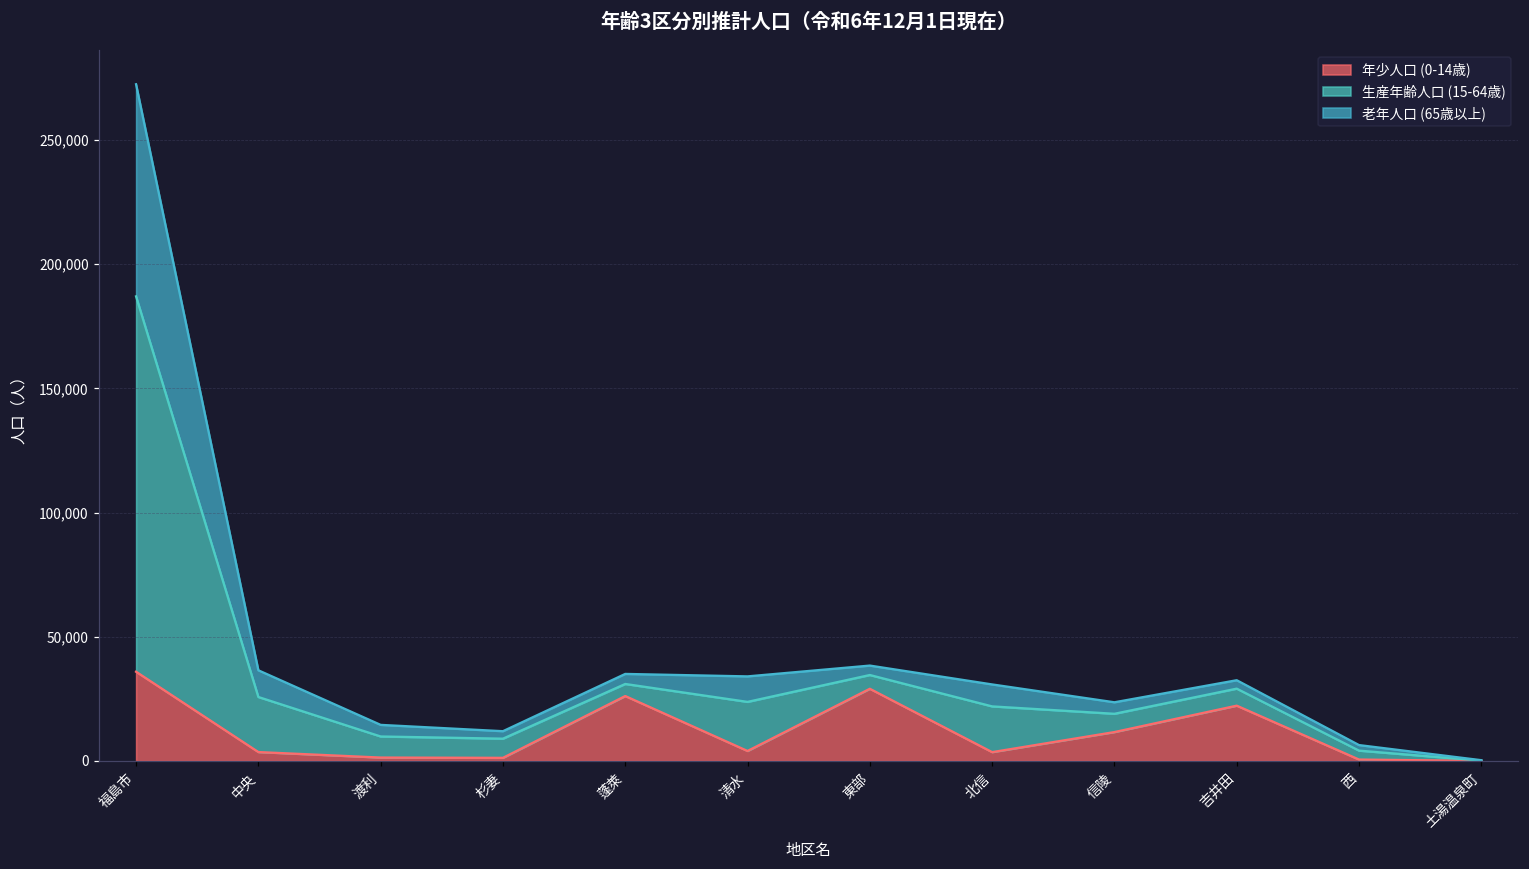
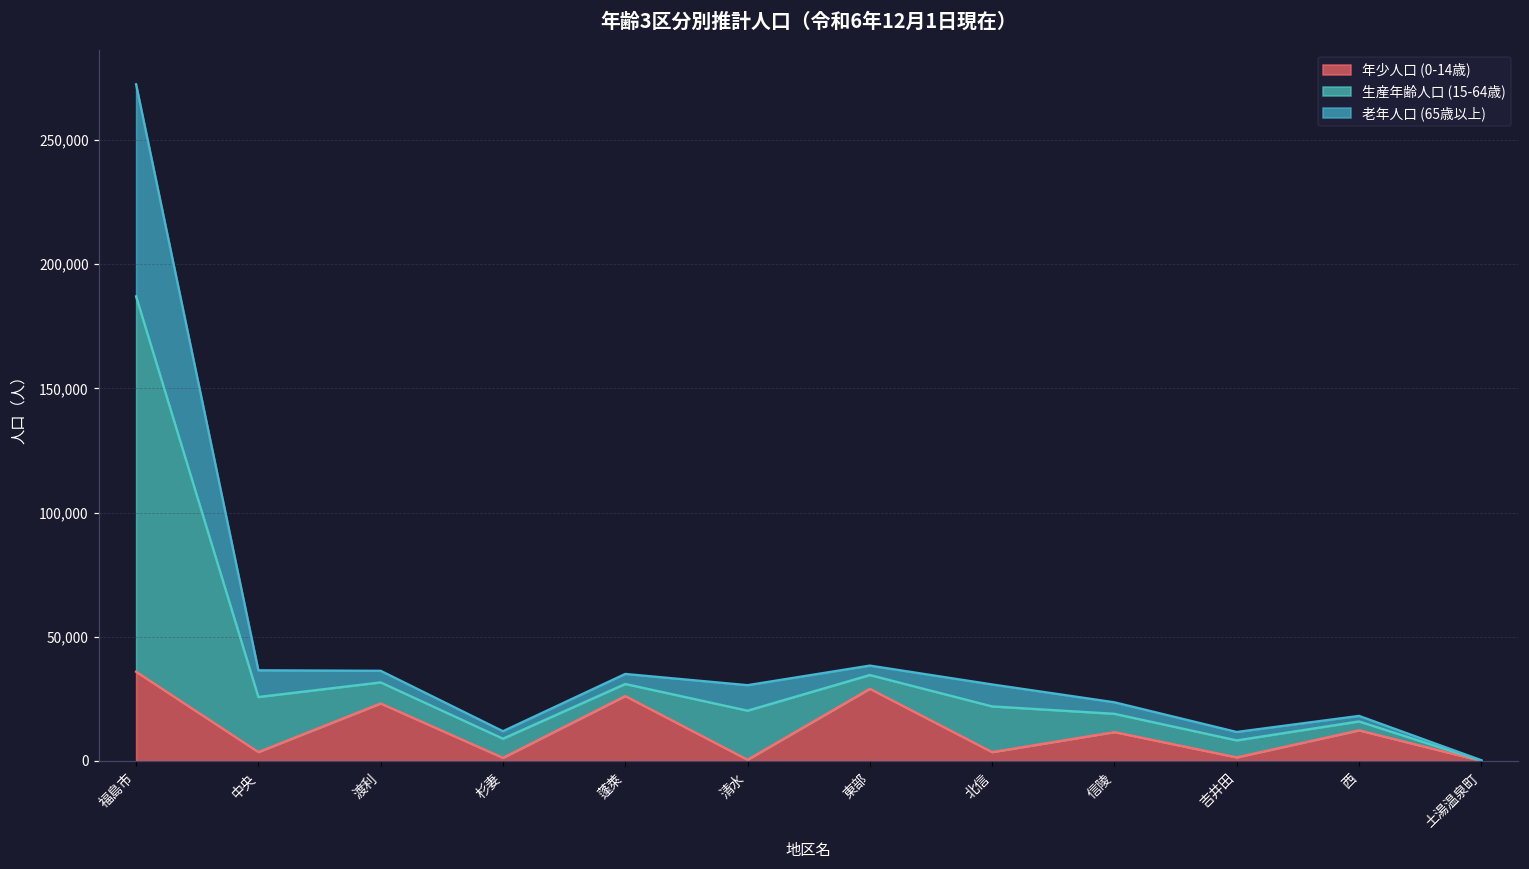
  {
    "年少人口 (0-14歳)": {
      "福島市": "36,000",
      "中央": "4,000",
-     "渡利": "1,000",
+     "渡利": "23,000",
      "杉妻": "1,000",
      "蓬萊": "26,000",
-     "清水": "4,000",
+     "清水": "0",
      "東部": "29,000",
      "北信": "4,000",
      "信陵": "12,000",
-     "吉井田": "22,000",
-     "西": "1,000"
+     "吉井田": "1,000",
+     "西": "12,000"
    }
  }
